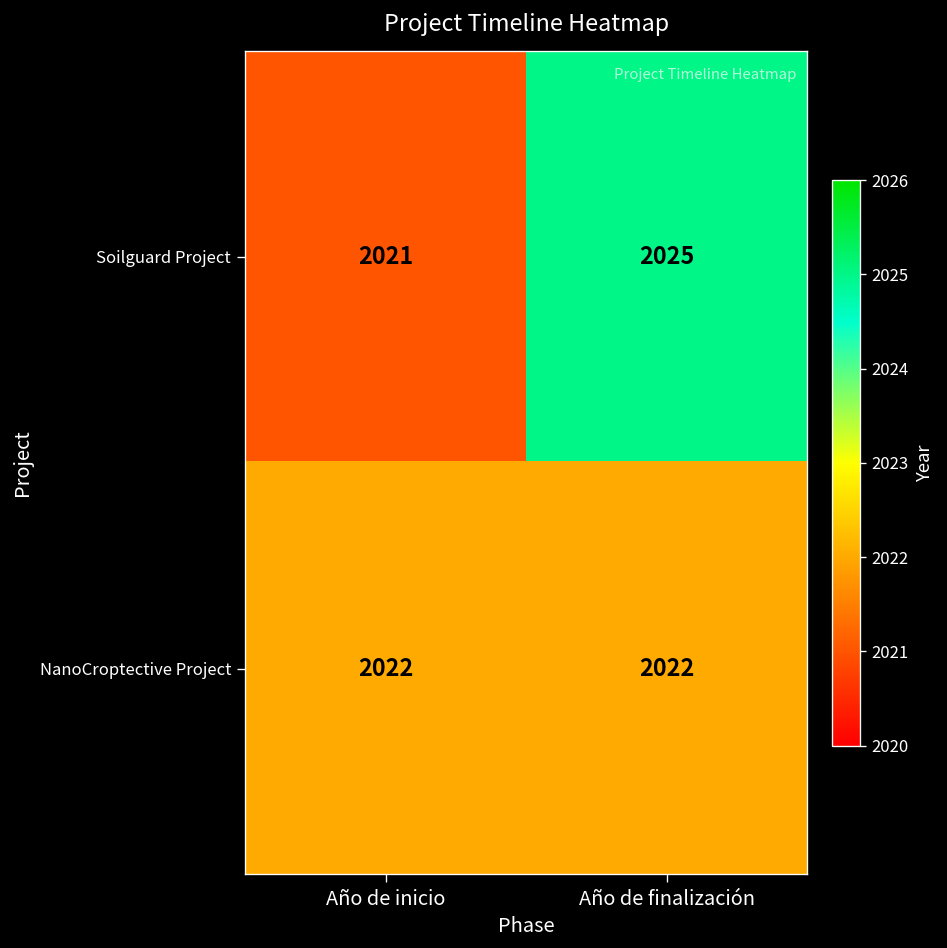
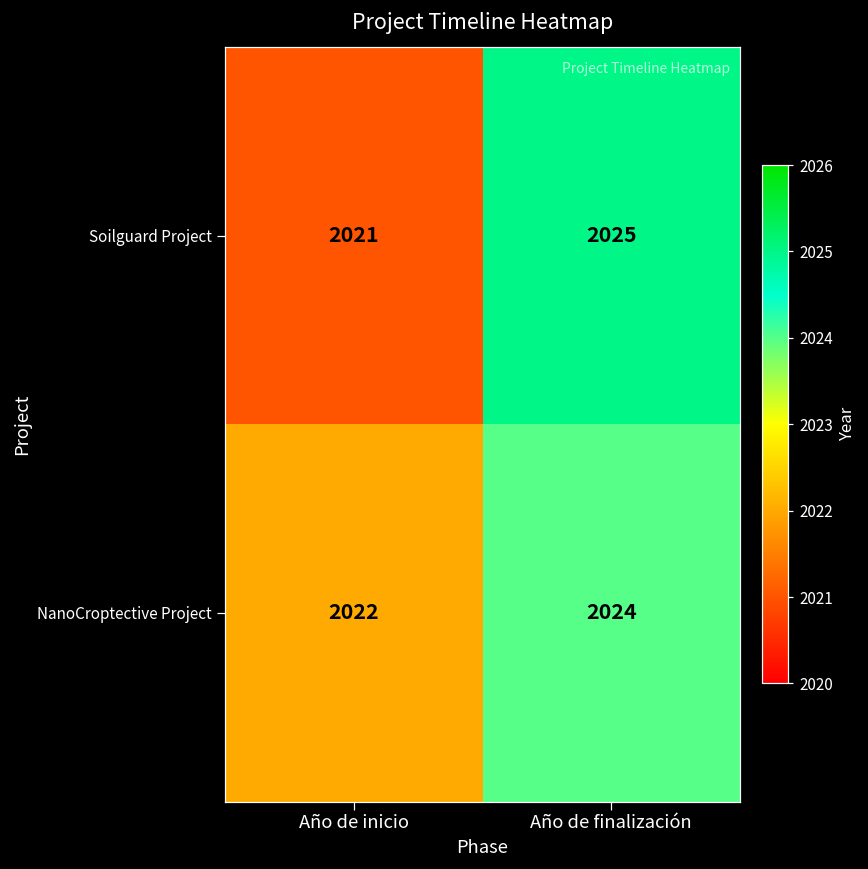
  {
    "Soilguard Project": {
      "Año de inicio": 2021
    },
    "NanoCroptective Project": {
      "Año de inicio": 2022,
-     "Año de finalización": 2022
+     "Año de finalización": 2024
    }
  }
